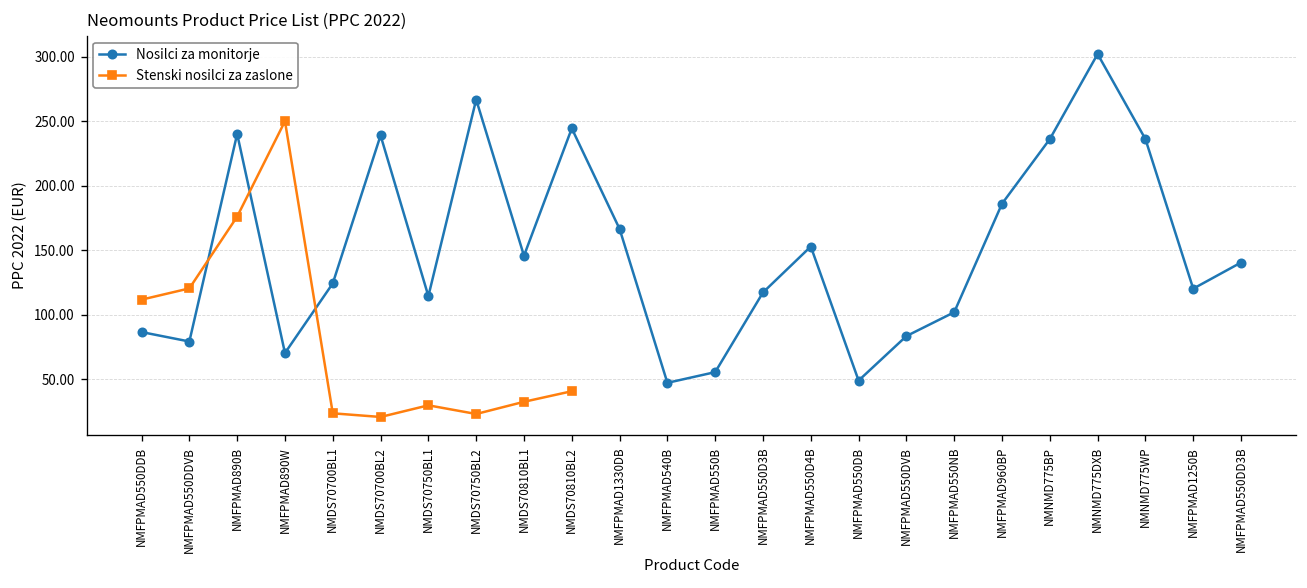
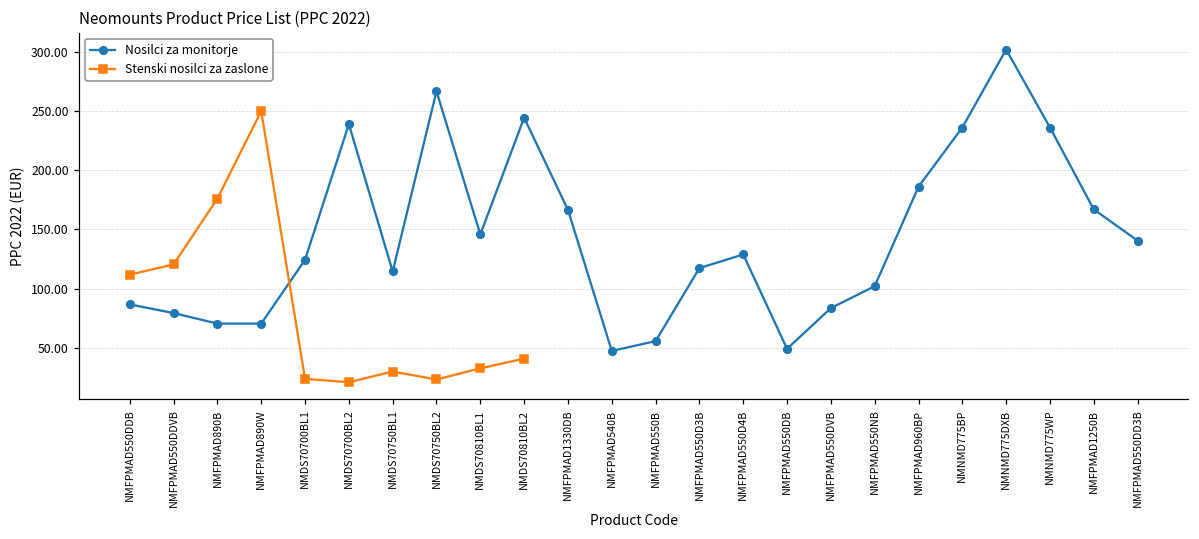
  {
    "Nosilci za monitorje": {
      "NMFPMAD550DDB": 87,
      "NMFPMAD550DDVB": 79,
-     "NMFPMAD890B": 240,
+     "NMFPMAD890B": 70,
      "NMFPMAD890W": 70,
      "NMDS70700BL1": 124,
      "NMDS70700BL2": 239,
      "NMDS70750BL1": 114,
      "NMDS70750BL2": 267,
      "NMDS70810BL1": 146,
      "NMDS70810BL2": 244,
      "NMFPMAD1330DB": 167,
      "NMFPMAD540B": 47,
      "NMFPMAD550B": 56,
      "NMFPMAD550D3B": 117,
-     "NMFPMAD550D4B": 153,
+     "NMFPMAD550D4B": 129,
      "NMFPMAD550DB": 49,
      "NMFPMAD550DVB": 83,
      "NMFPMAD550NB": 102,
      "NMFPMAD960BP": 186,
      "NMNMD775BP": 236,
      "NMNMD775DXB": 302,
      "NMNMD775WP": 236,
-     "NMFPMAD1250B": 120,
+     "NMFPMAD1250B": 167,
      "NMFPMAD550DD3B": 140
    },
    "Stenski nosilci za zaslone": {
      "NMFPMAD550DDB": 112,
      "NMFPMAD550DDVB": 120,
      "NMFPMAD890B": 176,
      "NMFPMAD890W": 250,
      "NMDS70700BL1": 24,
      "NMDS70700BL2": 21,
      "NMDS70750BL1": 30,
      "NMDS70750BL2": 23,
      "NMDS70810BL1": 33,
      "NMDS70810BL2": 41
    }
  }
